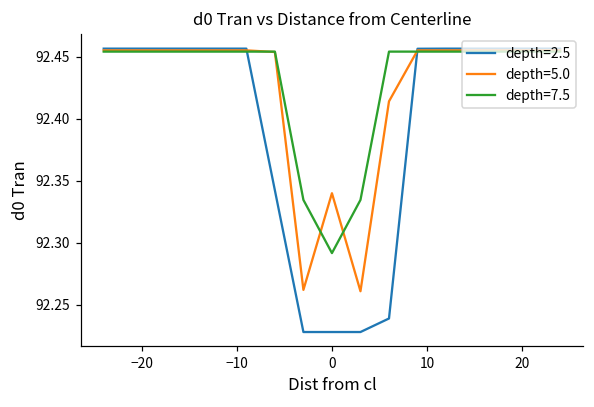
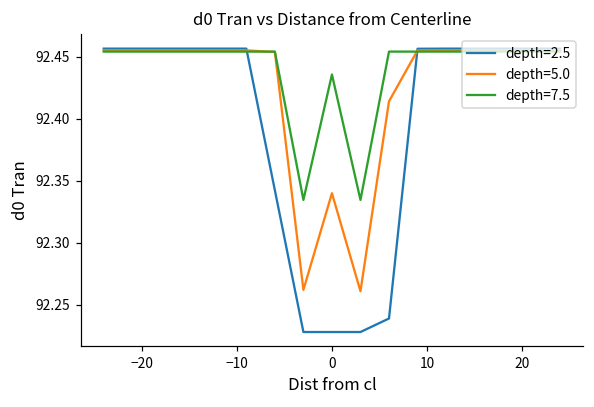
  {
    "depth=2.5": {
      "0": 92.228
    },
    "depth=5.0": {
      "0": 92.340
    },
    "depth=7.5": {
-     "0": 92.292
+     "0": 92.436
    }
  }
